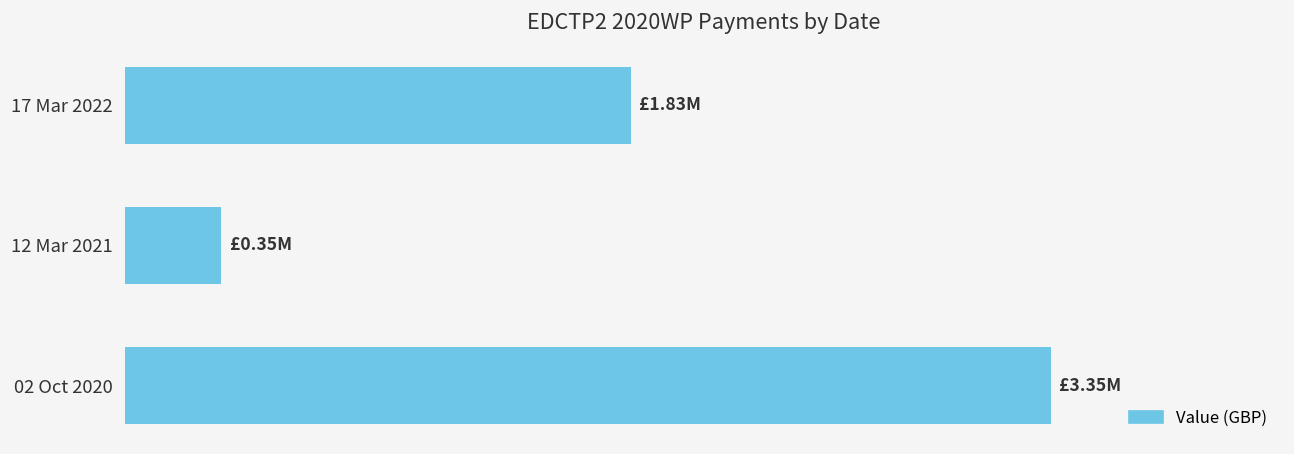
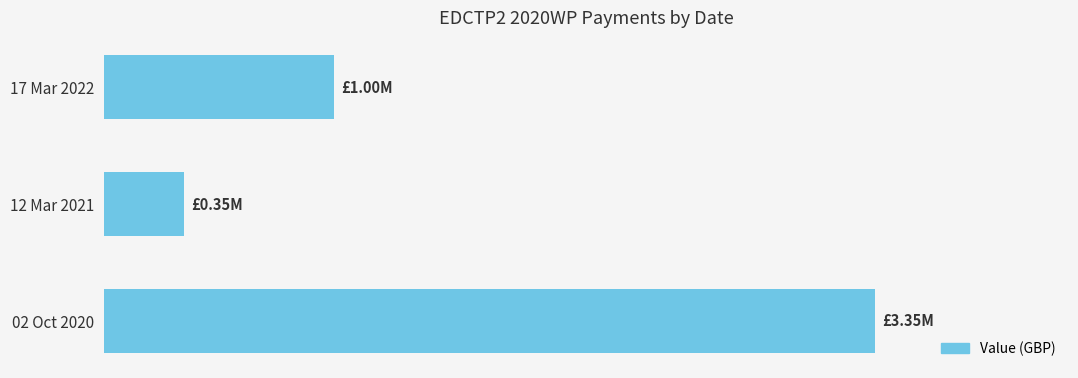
  {
-   "17 Mar 2022": "£1.83M",
+   "17 Mar 2022": "£1.00M",
    "12 Mar 2021": "£0.35M",
    "02 Oct 2020": "£3.35M"
  }
